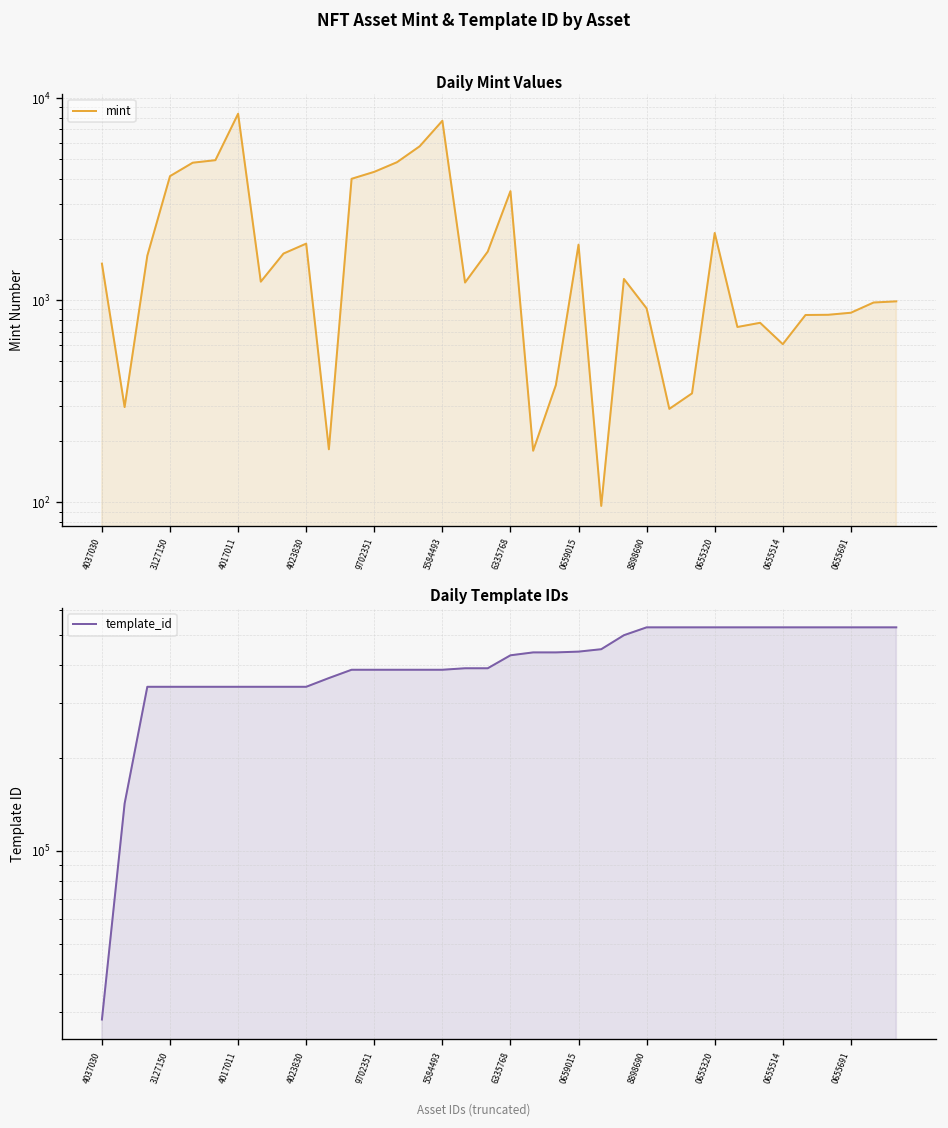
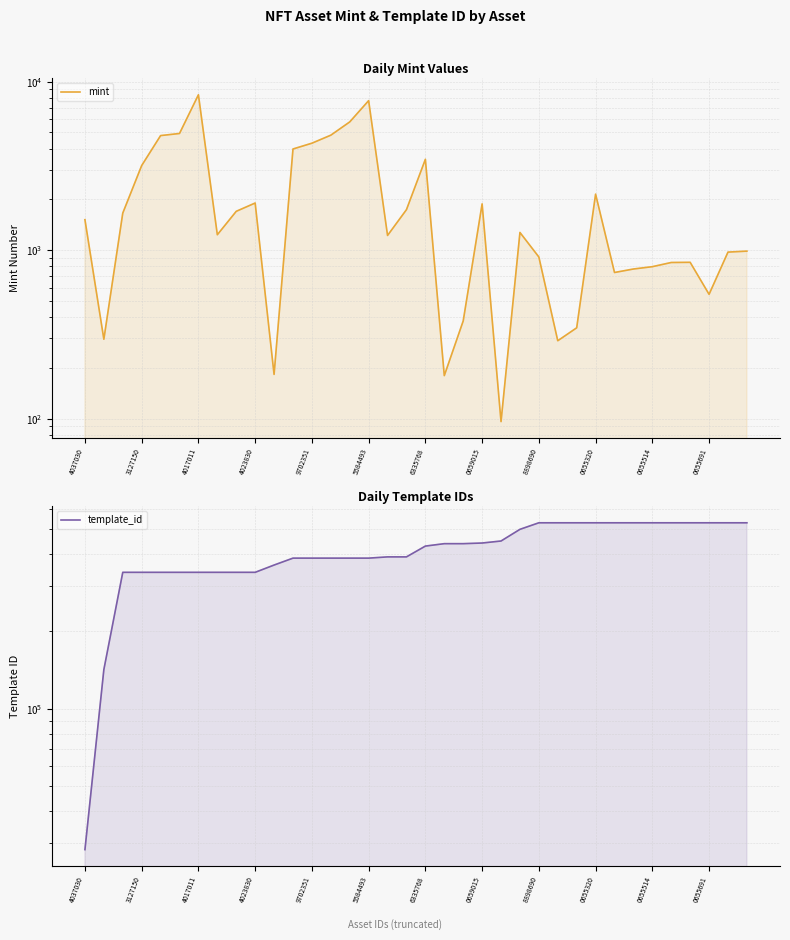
  {
    "Daily Mint Values": {
      "4037030": 1500,
-     "3127150": 4100,
+     "3127150": 3200,
      "4017011": 8000,
      "4023830": 1900,
      "9702351": 4300,
      "5584493": 8000,
      "6335768": 3500,
      "0659015": 1900,
      "8898690": 900,
      "0655320": 2200,
-     "0655514": 610,
-     "0655691": 900
+     "0655514": 800,
+     "0655691": 550
    }
  }
